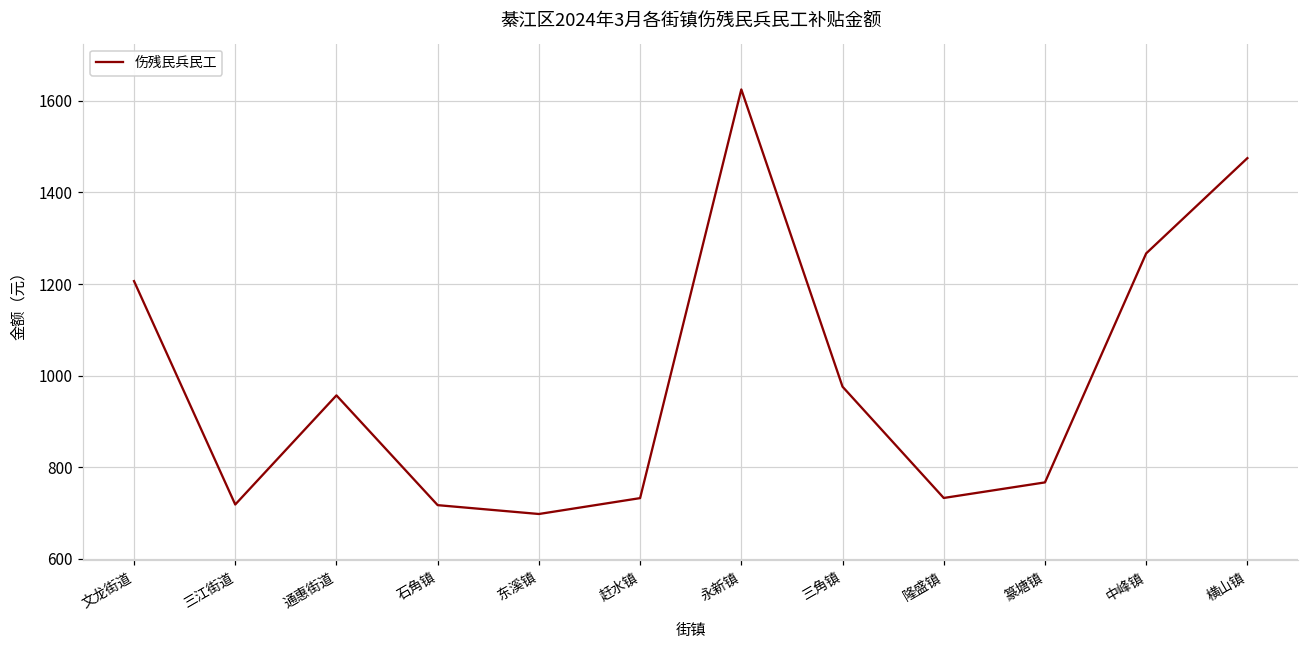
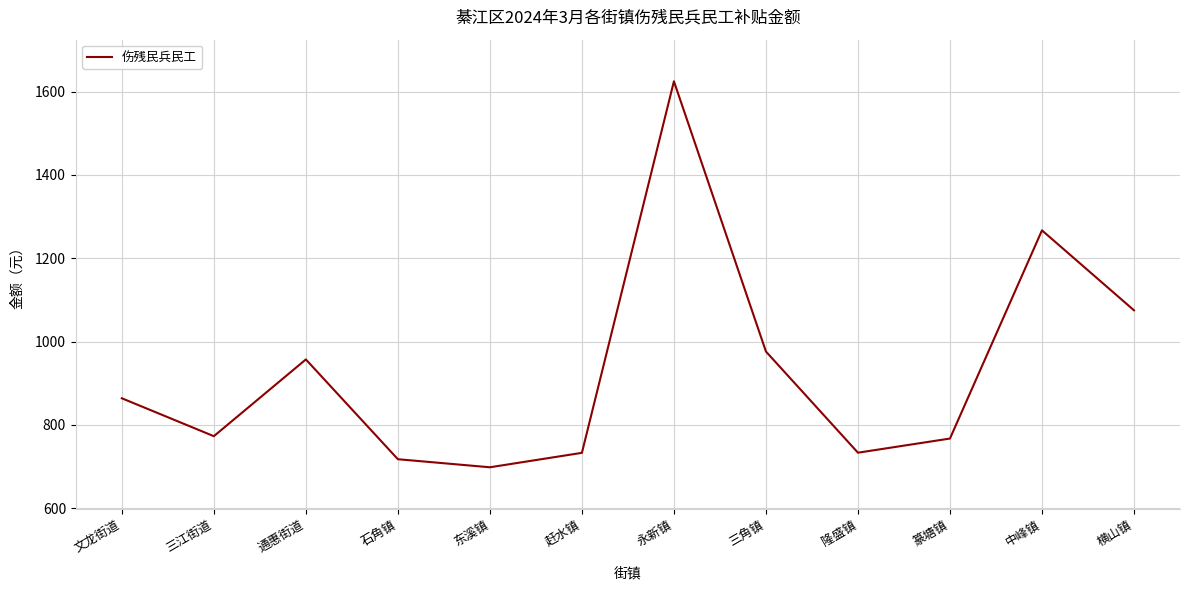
  {
-   "文龙街道": 1210,
-   "三江街道": 720,
+   "文龙街道": 860,
+   "三江街道": 770,
    "通惠街道": 960,
    "石角镇": 720,
    "东溪镇": 700,
    "赶水镇": 730,
    "永新镇": 1630,
    "三角镇": 980,
    "隆盛镇": 730,
    "篆塘镇": 770,
    "中峰镇": 1270,
-   "横山镇": 1480
+   "横山镇": 1080
  }
